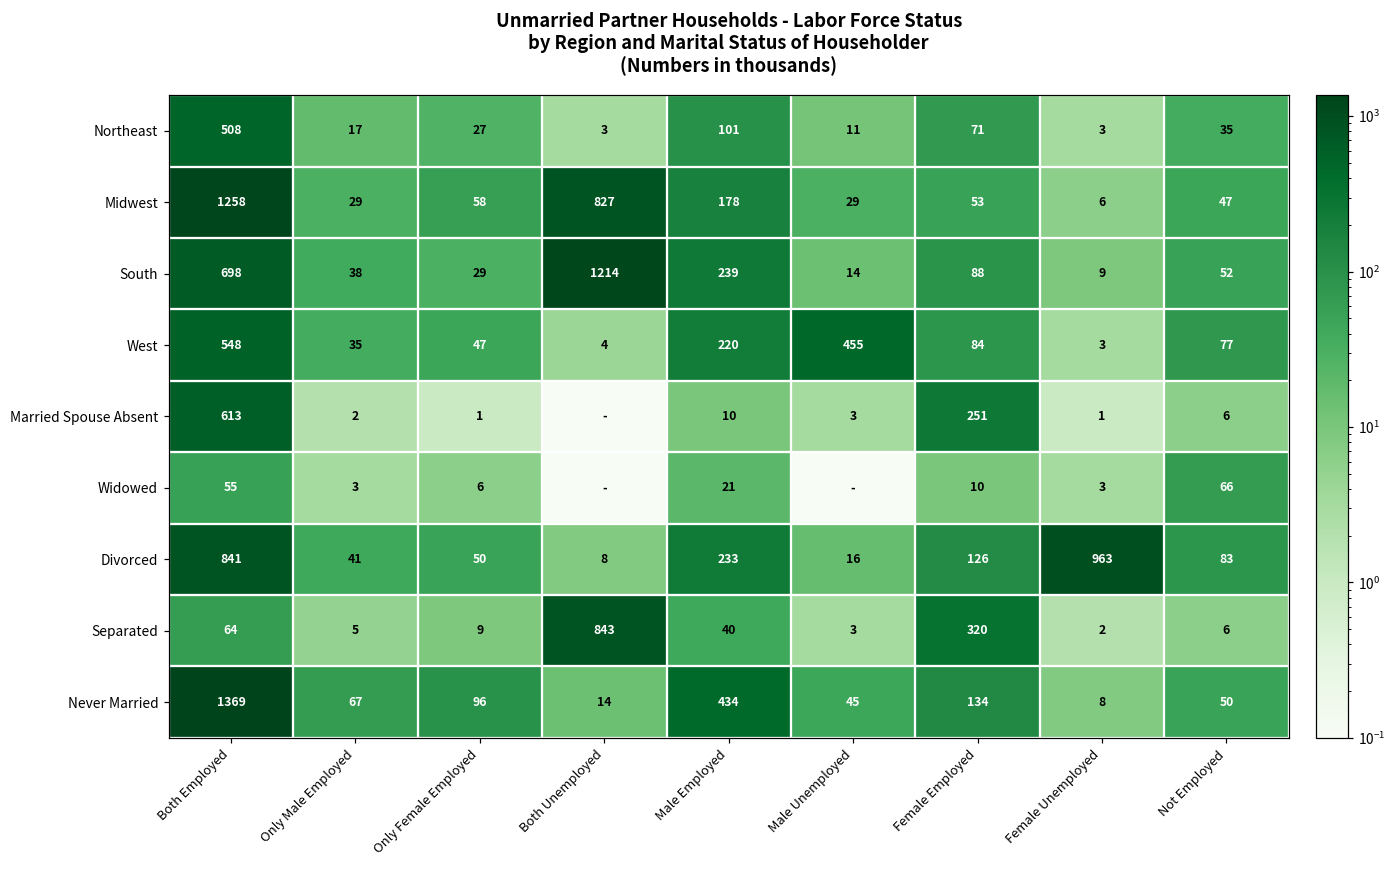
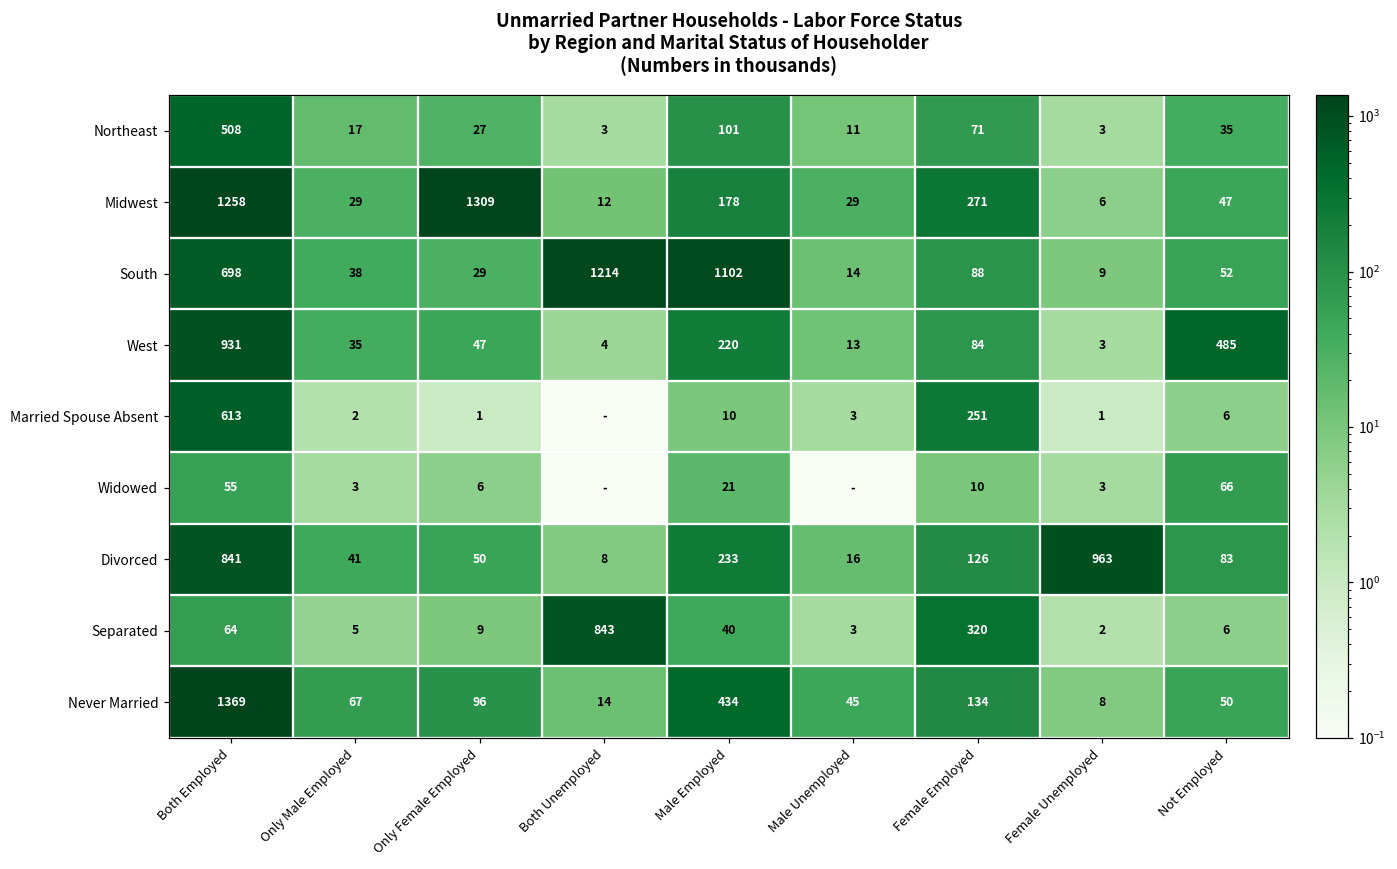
  {
    "Northeast": {
      "Both Employed": 508,
      "Only Male Employed": 17,
      "Only Female Employed": 27,
      "Both Unemployed": 3,
      "Male Employed": 101,
      "Male Unemployed": 11,
      "Female Employed": 71,
      "Female Unemployed": 3,
      "Not Employed": 35
    },
    "Midwest": {
      "Both Employed": 1258,
      "Only Male Employed": 29,
-     "Only Female Employed": 58,
-     "Both Unemployed": 827,
+     "Only Female Employed": 1309,
+     "Both Unemployed": 12,
      "Male Employed": 178,
      "Male Unemployed": 29,
-     "Female Employed": 53,
+     "Female Employed": 271,
      "Female Unemployed": 6,
      "Not Employed": 47
    },
    "South": {
      "Both Employed": 698,
      "Only Male Employed": 38,
      "Only Female Employed": 29,
      "Both Unemployed": 1214,
-     "Male Employed": 239,
+     "Male Employed": 1102,
      "Male Unemployed": 14,
      "Female Employed": 88,
      "Female Unemployed": 9,
      "Not Employed": 52
    },
    "West": {
-     "Both Employed": 548,
+     "Both Employed": 931,
      "Only Male Employed": 35,
      "Only Female Employed": 47,
      "Both Unemployed": 4,
      "Male Employed": 220,
-     "Male Unemployed": 455,
+     "Male Unemployed": 13,
      "Female Employed": 84,
      "Female Unemployed": 3,
-     "Not Employed": 77
+     "Not Employed": 485
    },
    "Married Spouse Absent": {
      "Both Employed": 613,
      "Only Male Employed": 2,
      "Only Female Employed": 1,
      "Male Employed": 10,
      "Male Unemployed": 3,
      "Female Employed": 251,
      "Female Unemployed": 1,
      "Not Employed": 6
    },
    "Widowed": {
      "Both Employed": 55,
      "Only Male Employed": 3,
      "Only Female Employed": 6,
      "Male Employed": 21,
      "Female Employed": 10,
      "Female Unemployed": 3,
      "Not Employed": 66
    },
    "Divorced": {
      "Both Employed": 841,
      "Only Male Employed": 41,
      "Only Female Employed": 50,
      "Both Unemployed": 8,
      "Male Employed": 233,
      "Male Unemployed": 16,
      "Female Employed": 126,
      "Female Unemployed": 963,
      "Not Employed": 83
    },
    "Separated": {
      "Both Employed": 64,
      "Only Male Employed": 5,
      "Only Female Employed": 9,
      "Both Unemployed": 843,
      "Male Employed": 40,
      "Male Unemployed": 3,
      "Female Employed": 320,
      "Female Unemployed": 2,
      "Not Employed": 6
    },
    "Never Married": {
      "Both Employed": 1369,
      "Only Male Employed": 67,
      "Only Female Employed": 96,
      "Both Unemployed": 14,
      "Male Employed": 434,
      "Male Unemployed": 45,
      "Female Employed": 134,
      "Female Unemployed": 8,
      "Not Employed": 50
    }
  }
